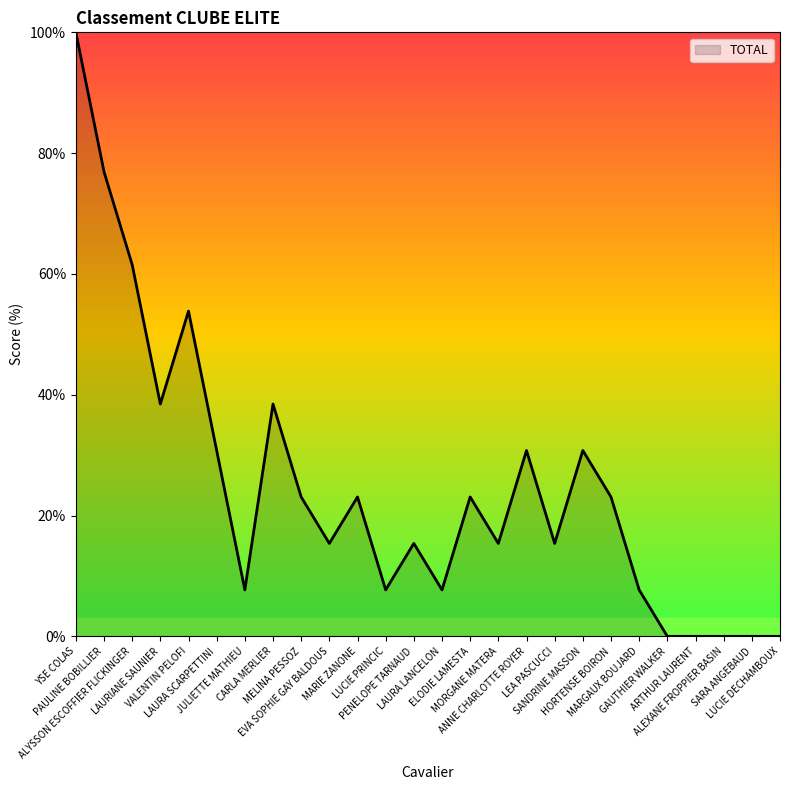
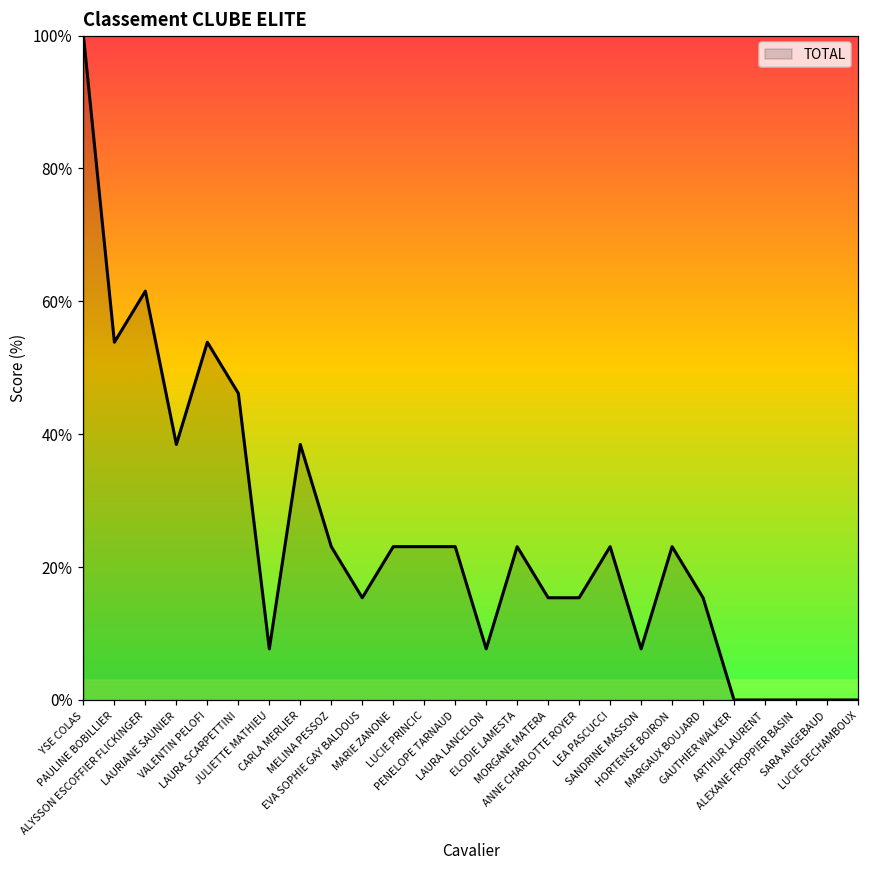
  {
    "YSE COLAS": "100%",
-   "PAULINE BOBILLIER": "77%",
+   "PAULINE BOBILLIER": "54%",
    "ALYSSON ESCOFFIER FLICKINGER": "62%",
    "LAURIANE SAUNIER": "38%",
    "VALENTIN PELOFI": "54%",
-   "LAURA SCARPETTINI": "31%",
+   "LAURA SCARPETTINI": "46%",
    "JULIETTE MATHIEU": "8%",
    "CARLA MERLIER": "38%",
    "MELINA PESSOZ": "23%",
    "EVA SOPHIE GAY BALDOUS": "15%",
    "MARIE ZANONE": "23%",
-   "LUCIE PRINCIC": "8%",
-   "PENELOPE TARNAUD": "15%",
+   "LUCIE PRINCIC": "23%",
+   "PENELOPE TARNAUD": "23%",
    "LAURA LANCELON": "8%",
    "ELODIE LAMESTA": "23%",
    "MORGANE MATERA": "15%",
-   "ANNE CHARLOTTE ROYER": "31%",
-   "LEA PASCUCCI": "15%",
-   "SANDRINE MASSON": "31%",
+   "ANNE CHARLOTTE ROYER": "15%",
+   "LEA PASCUCCI": "23%",
+   "SANDRINE MASSON": "8%",
    "HORTENSE BOIRON": "23%",
-   "MARGAUX BOUJARD": "8%"
+   "MARGAUX BOUJARD": "15%"
  }
